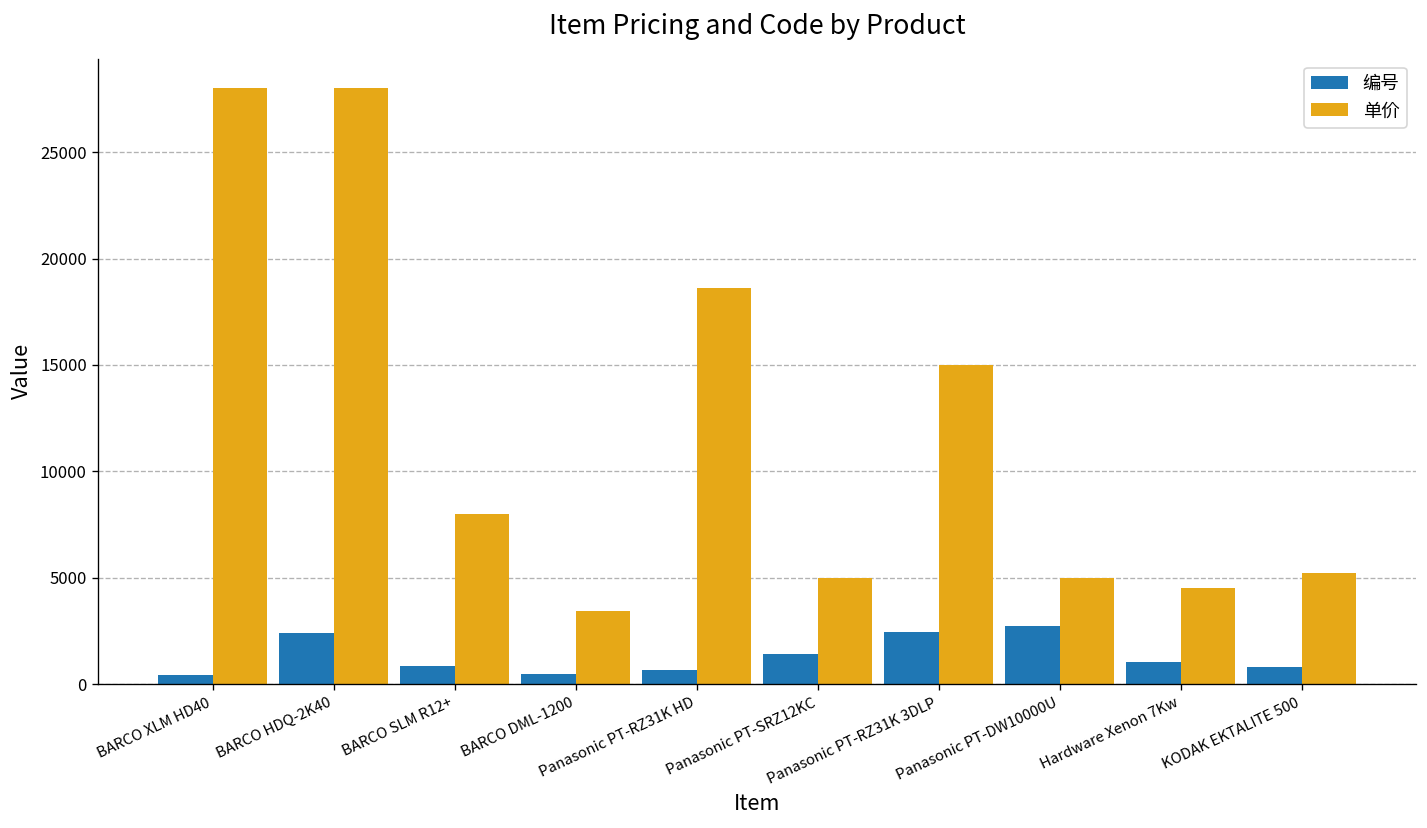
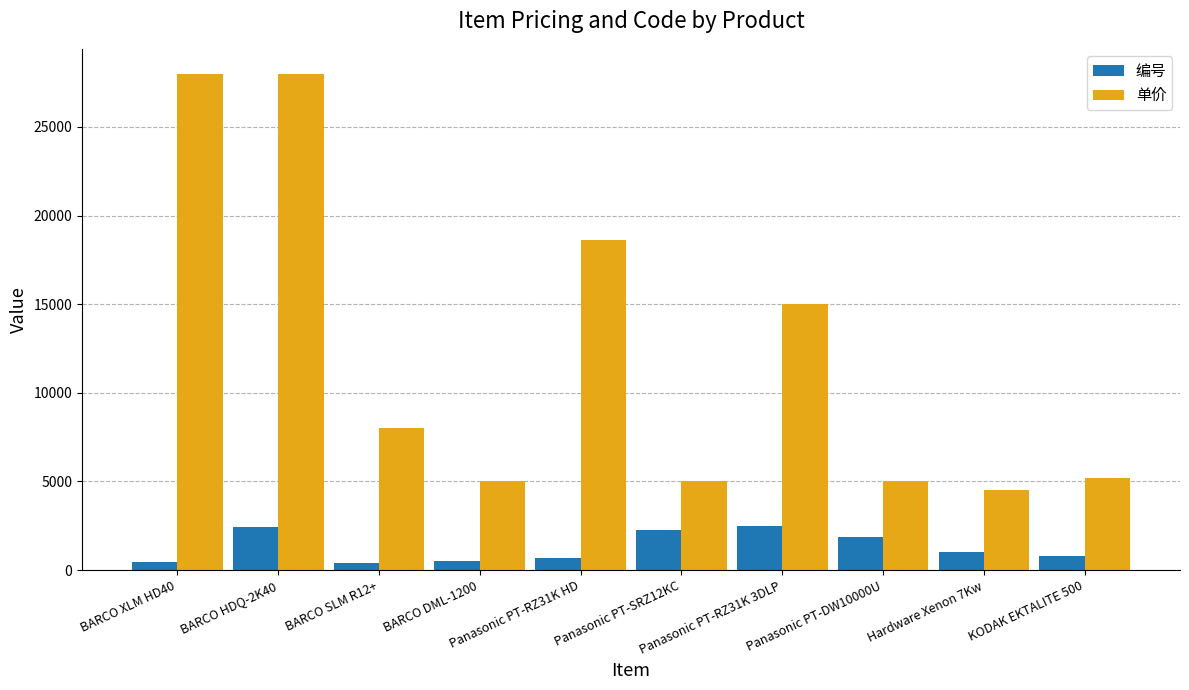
  {
    "编号": {
      "BARCO XLM HD40": 400,
      "BARCO HDQ-2K40": 2400,
-     "BARCO SLM R12+": 900,
+     "BARCO SLM R12+": 400,
      "BARCO DML-1200": 500,
      "Panasonic PT-RZ31K HD": 700,
-     "Panasonic PT-SRZ12KC": 1400,
+     "Panasonic PT-SRZ12KC": 2300,
      "Panasonic PT-RZ31K 3DLP": 2500,
-     "Panasonic PT-DW10000U": 2700,
+     "Panasonic PT-DW10000U": 1900,
      "Hardware Xenon 7Kw": 1100,
      "KODAK EKTALITE 500": 800
    },
    "单价": {
      "BARCO XLM HD40": 28000,
      "BARCO HDQ-2K40": 28000,
      "BARCO SLM R12+": 8000,
-     "BARCO DML-1200": 3400,
+     "BARCO DML-1200": 5000,
      "Panasonic PT-RZ31K HD": 18600,
      "Panasonic PT-SRZ12KC": 5000,
      "Panasonic PT-RZ31K 3DLP": 15000,
      "Panasonic PT-DW10000U": 5000,
      "Hardware Xenon 7Kw": 4500,
      "KODAK EKTALITE 500": 5200
    }
  }
